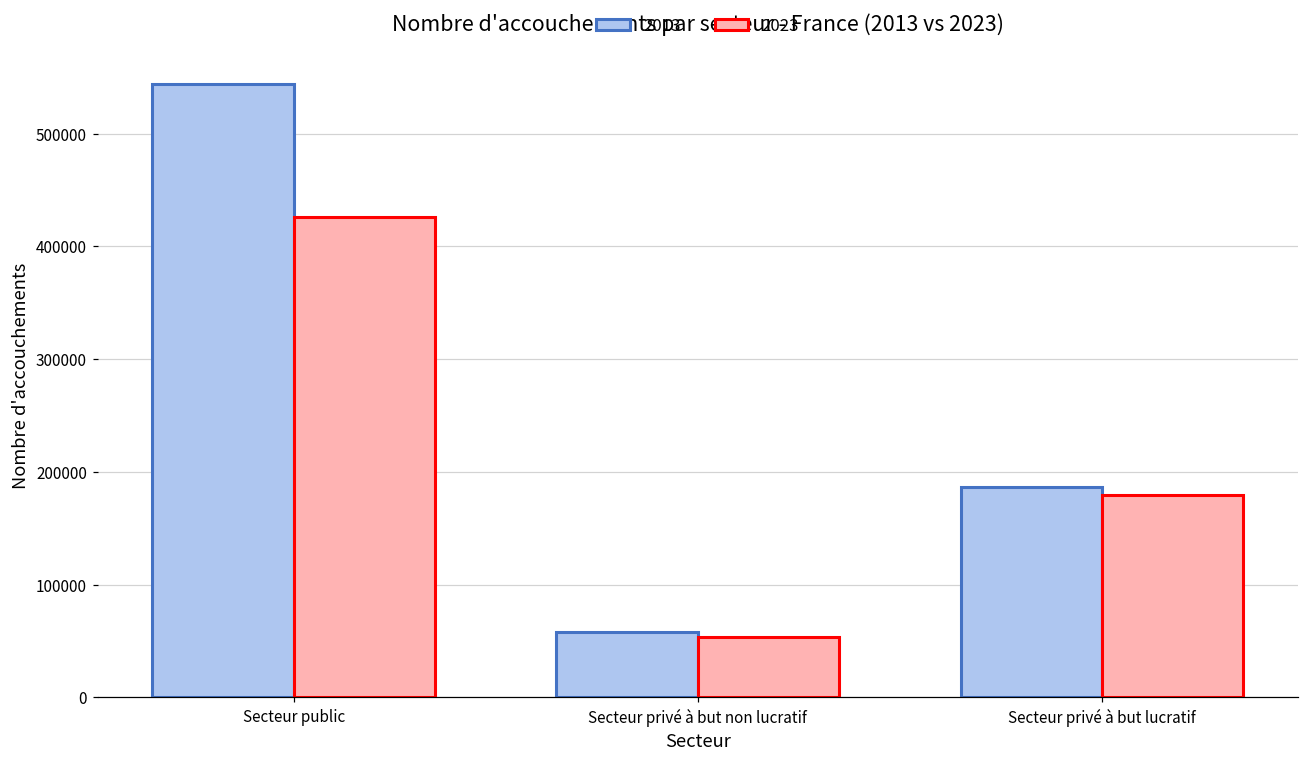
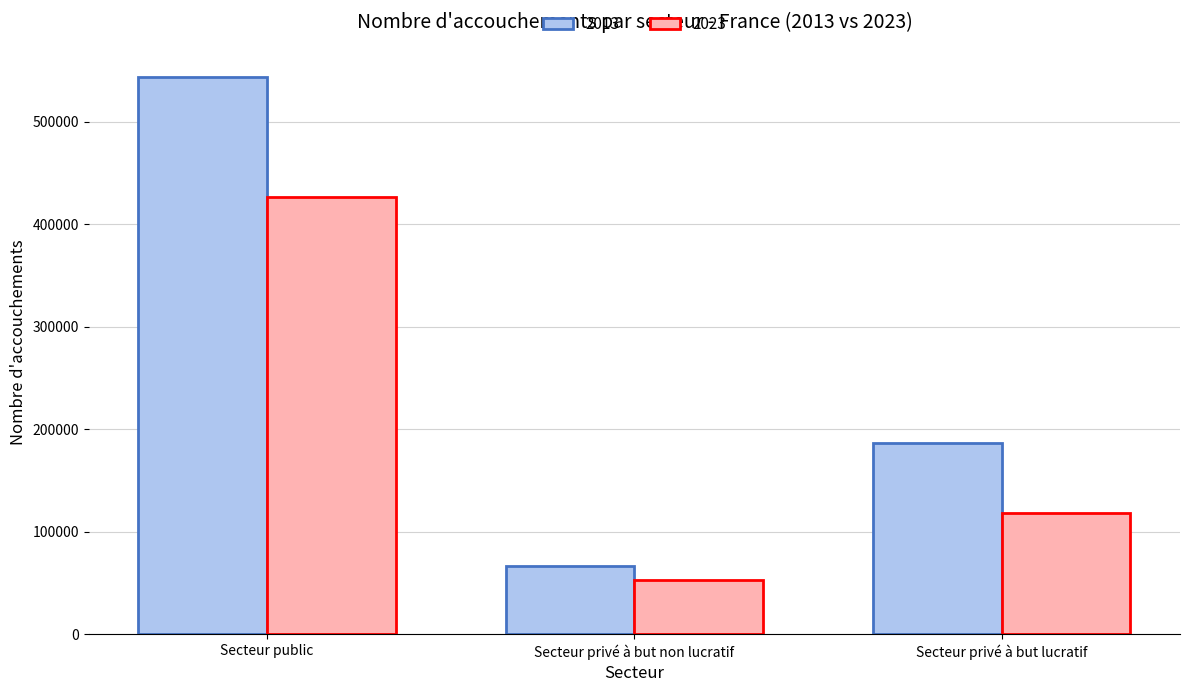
  {
    "2013": {
      "Secteur public": 544000,
-     "Secteur privé à but non lucratif": 58000,
+     "Secteur privé à but non lucratif": 67000,
      "Secteur privé à but lucratif": 187000
    },
    "2023": {
      "Secteur public": 426000,
      "Secteur privé à but non lucratif": 53000,
-     "Secteur privé à but lucratif": 179000
+     "Secteur privé à but lucratif": 118000
    }
  }
